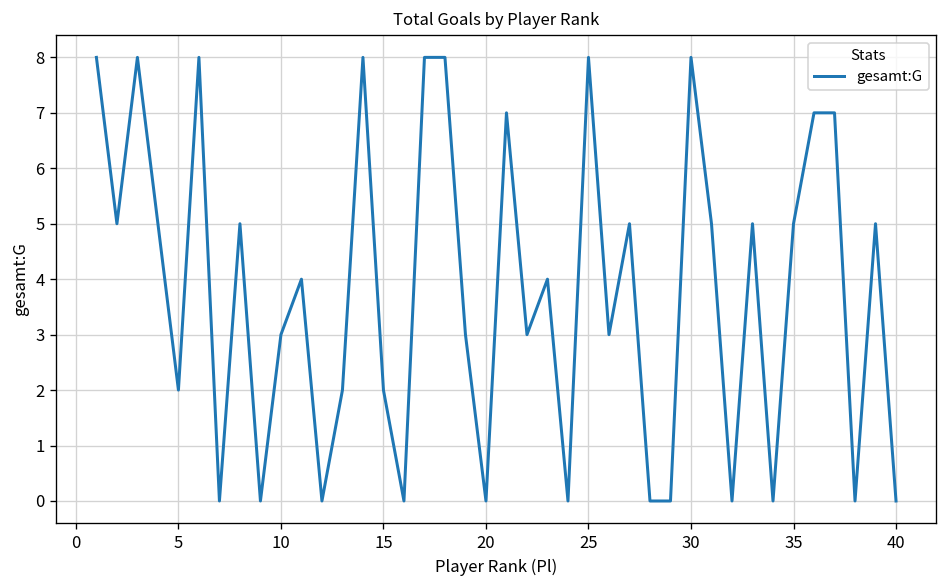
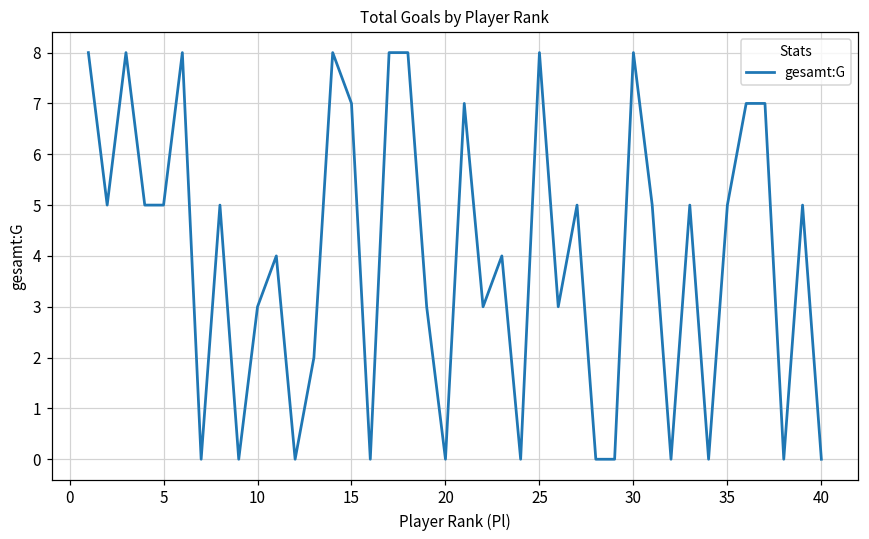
  {
-   "5": 2,
+   "5": 5,
    "10": 3,
-   "15": 2,
+   "15": 7,
    "20": 0,
    "25": 8,
    "30": 8,
    "35": 5,
    "40": 0
  }
